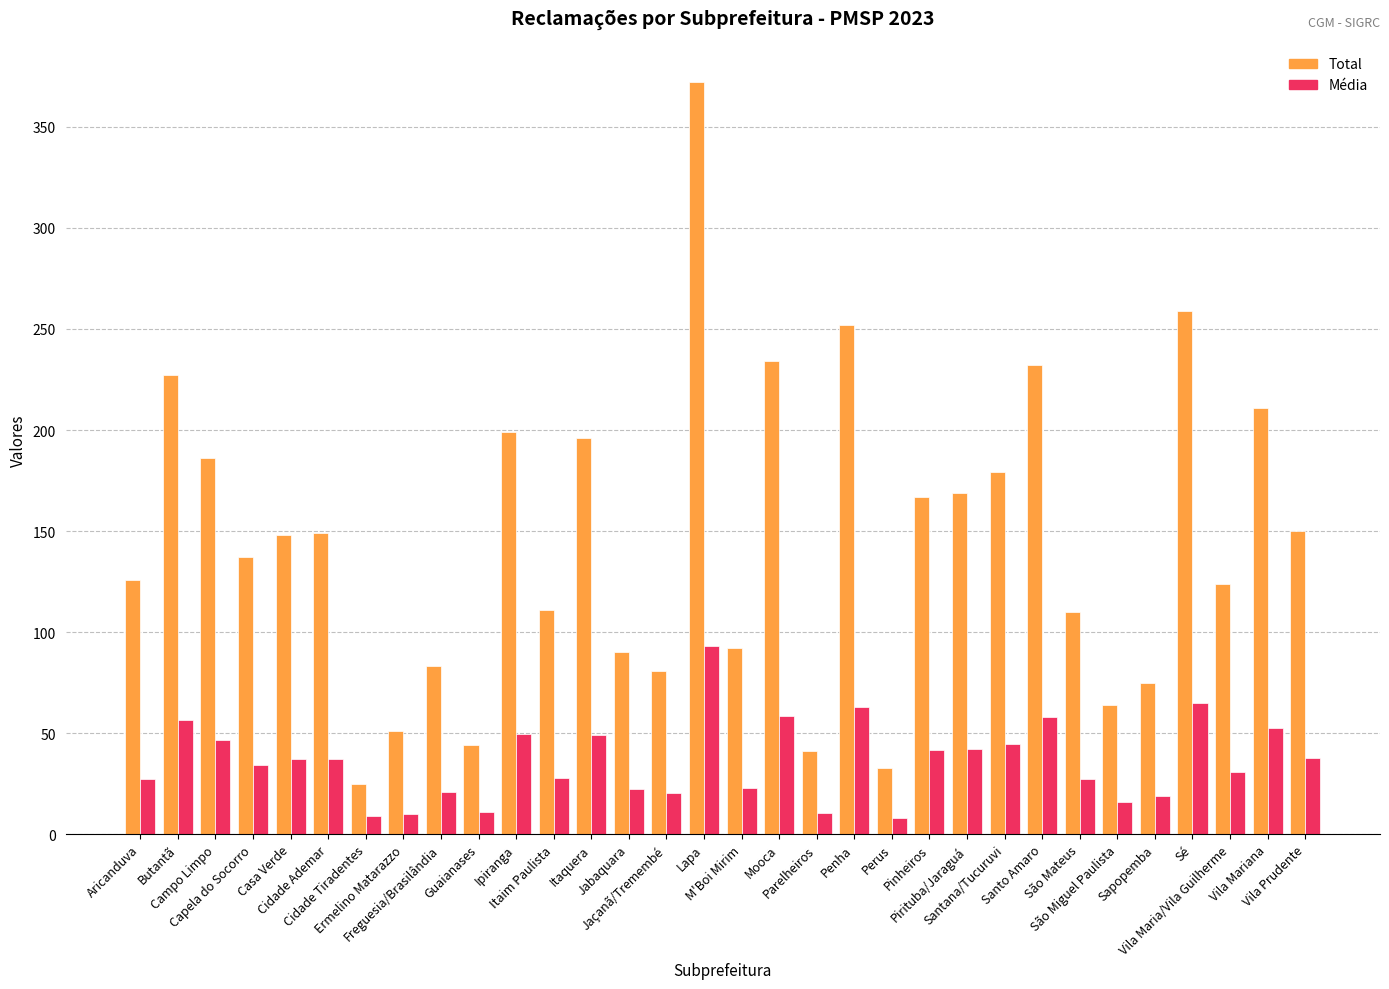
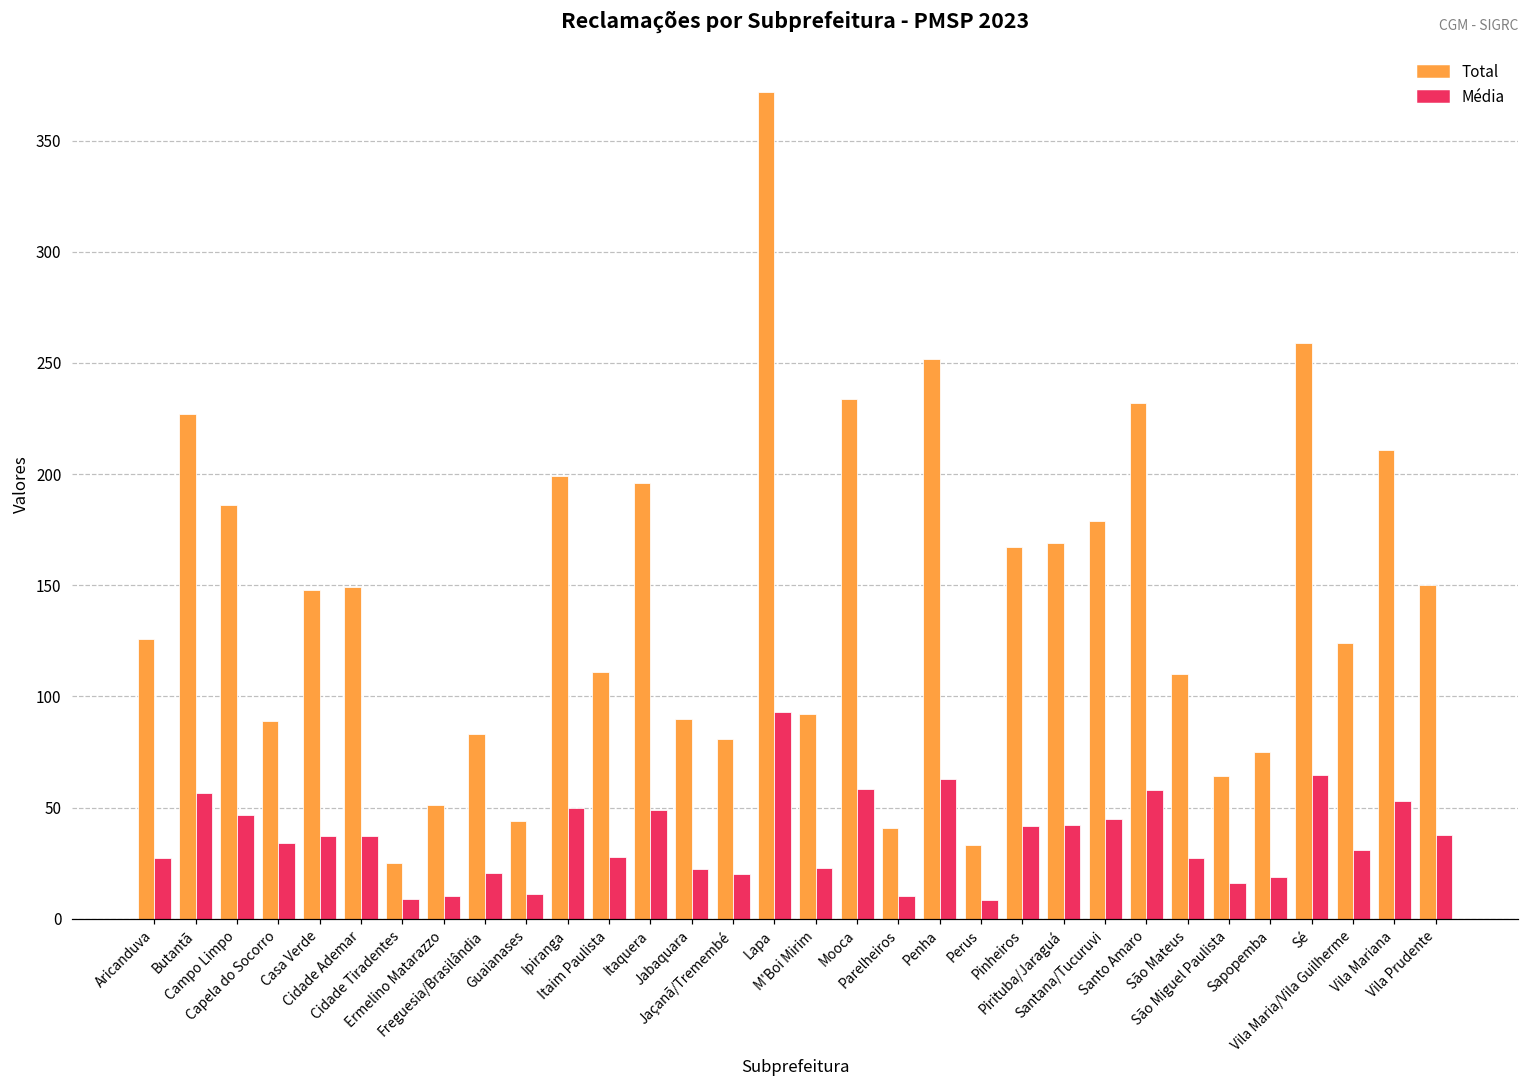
  {
    "Total": {
      "Aricanduva": 126,
      "Butantã": 227,
      "Campo Limpo": 186,
-     "Capela do Socorro": 137,
+     "Capela do Socorro": 89,
      "Casa Verde": 148,
      "Cidade Ademar": 149,
      "Cidade Tiradentes": 25,
      "Ermelino Matarazzo": 51,
      "Freguesia/Brasilândia": 83,
      "Guaianases": 44,
      "Ipiranga": 199,
      "Itaim Paulista": 111,
      "Itaquera": 196,
      "Jabaquara": 90,
      "Jaçanã/Tremembé": 81,
      "Lapa": 372,
      "M'Boi Mirim": 92,
      "Mooca": 234,
      "Parelheiros": 41,
      "Penha": 252,
      "Perus": 33,
      "Pinheiros": 167,
      "Pirituba/Jaraguá": 169,
      "Santana/Tucuruvi": 179,
      "Santo Amaro": 232,
      "São Mateus": 110,
      "São Miguel Paulista": 64,
      "Sapopemba": 75,
      "Sé": 259,
      "Vila Maria/Vila Guilherme": 124,
      "Vila Mariana": 211,
      "Vila Prudente": 150
    },
    "Média": {
      "Aricanduva": 27,
      "Butantã": 57,
      "Campo Limpo": 47,
      "Capela do Socorro": 34,
      "Casa Verde": 37,
      "Cidade Ademar": 37,
      "Cidade Tiradentes": 9,
      "Ermelino Matarazzo": 10,
      "Freguesia/Brasilândia": 21,
      "Guaianases": 11,
      "Ipiranga": 50,
      "Itaim Paulista": 28,
      "Itaquera": 49,
      "Jabaquara": 23,
      "Jaçanã/Tremembé": 20,
      "Lapa": 93,
      "M'Boi Mirim": 23,
      "Mooca": 59,
      "Parelheiros": 10,
      "Penha": 63,
      "Perus": 8,
      "Pinheiros": 42,
      "Pirituba/Jaraguá": 42,
      "Santana/Tucuruvi": 45,
      "Santo Amaro": 58,
      "São Mateus": 28,
      "São Miguel Paulista": 16,
      "Sapopemba": 19,
      "Sé": 65,
      "Vila Maria/Vila Guilherme": 31,
      "Vila Mariana": 53,
      "Vila Prudente": 38
    }
  }
